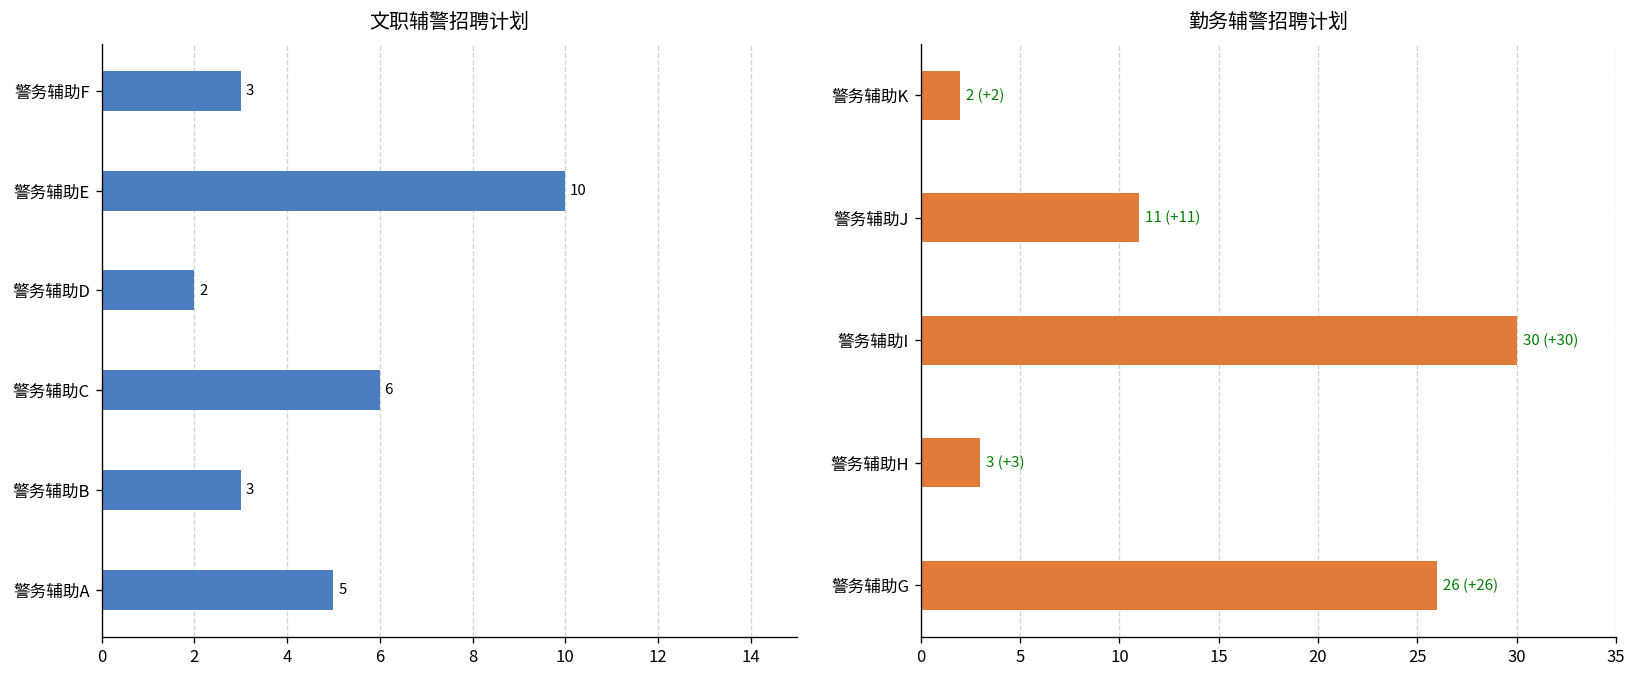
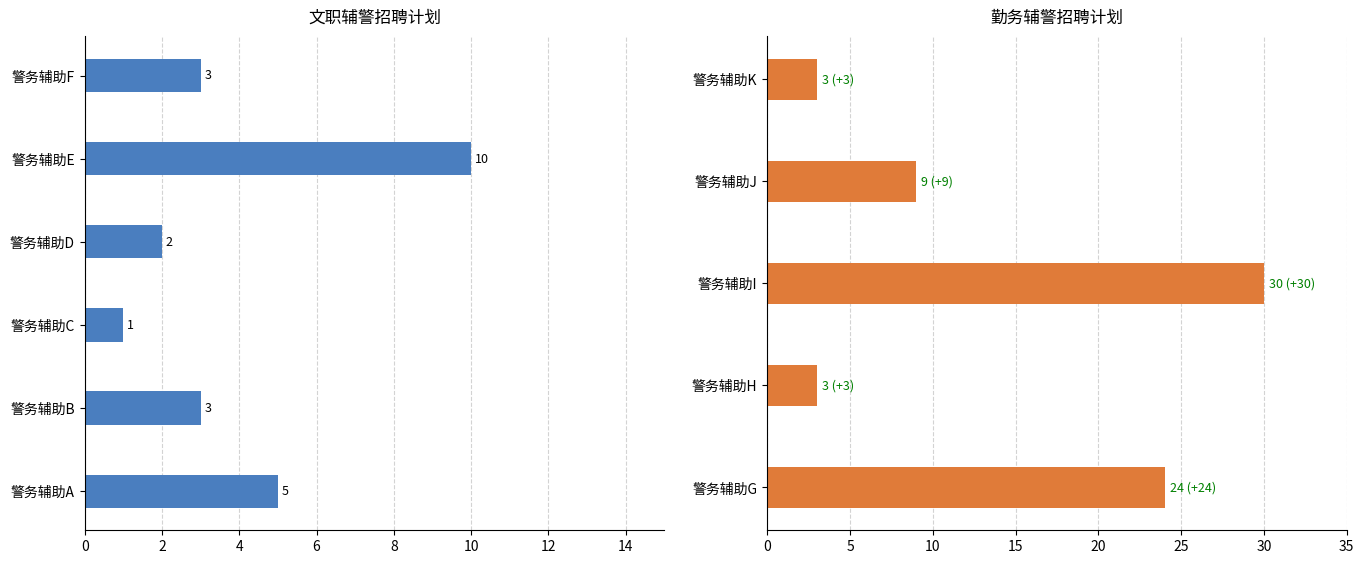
  {
    "文职辅警招聘计划": {
      "警务辅助F": "3",
      "警务辅助E": "10",
      "警务辅助D": "2",
-     "警务辅助C": "6",
+     "警务辅助C": "1",
      "警务辅助B": "3",
      "警务辅助A": "5"
    },
    "勤务辅警招聘计划": {
-     "警务辅助K": "2 (+2)",
-     "警务辅助J": "11 (+11)",
+     "警务辅助K": "3 (+3)",
+     "警务辅助J": "9 (+9)",
      "警务辅助I": "30",
      "警务辅助H": "3",
-     "警务辅助G": "26 (+26)"
+     "警务辅助G": "24 (+24)"
    }
  }
